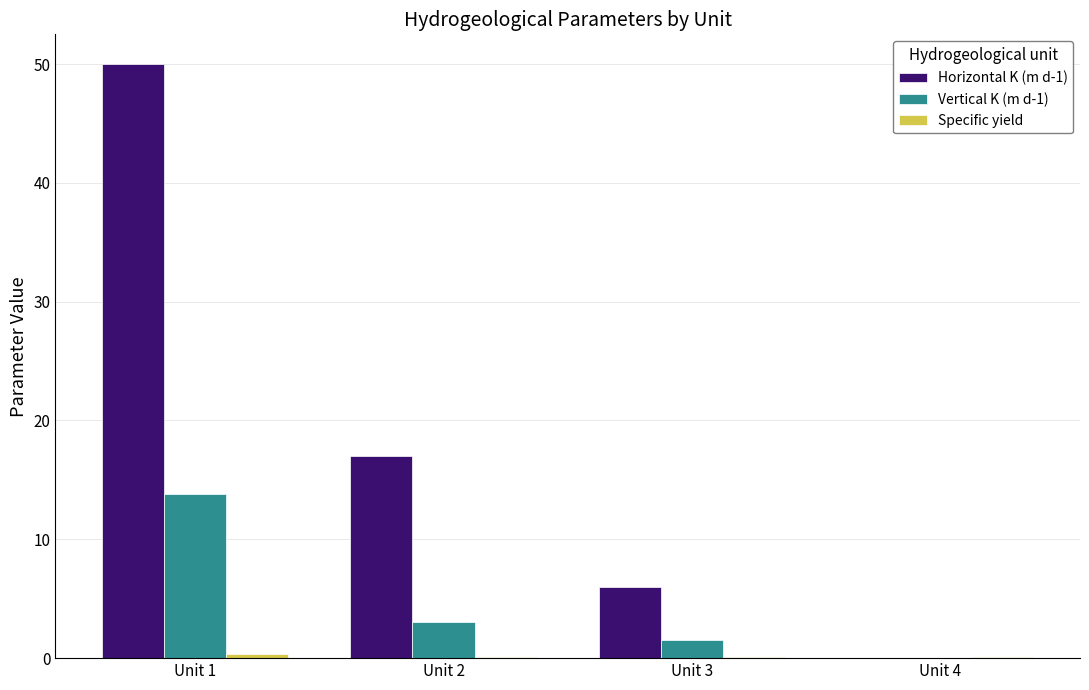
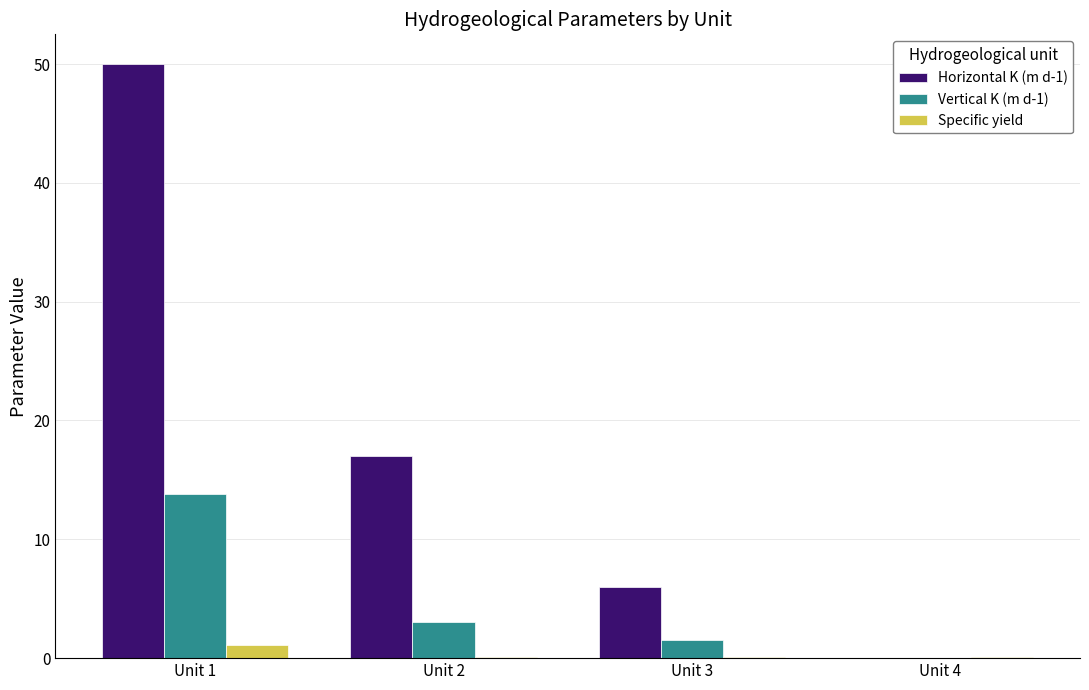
  {
    "Horizontal K (m d-1)": {
      "Unit 1": 50.0,
      "Unit 2": 17.0,
      "Unit 3": 6.0
    },
    "Vertical K (m d-1)": {
      "Unit 1": 13.8,
      "Unit 2": 3.0,
      "Unit 3": 1.5
    },
    "Specific yield": {
-     "Unit 1": 0.4
+     "Unit 1": 1.1
    }
  }
